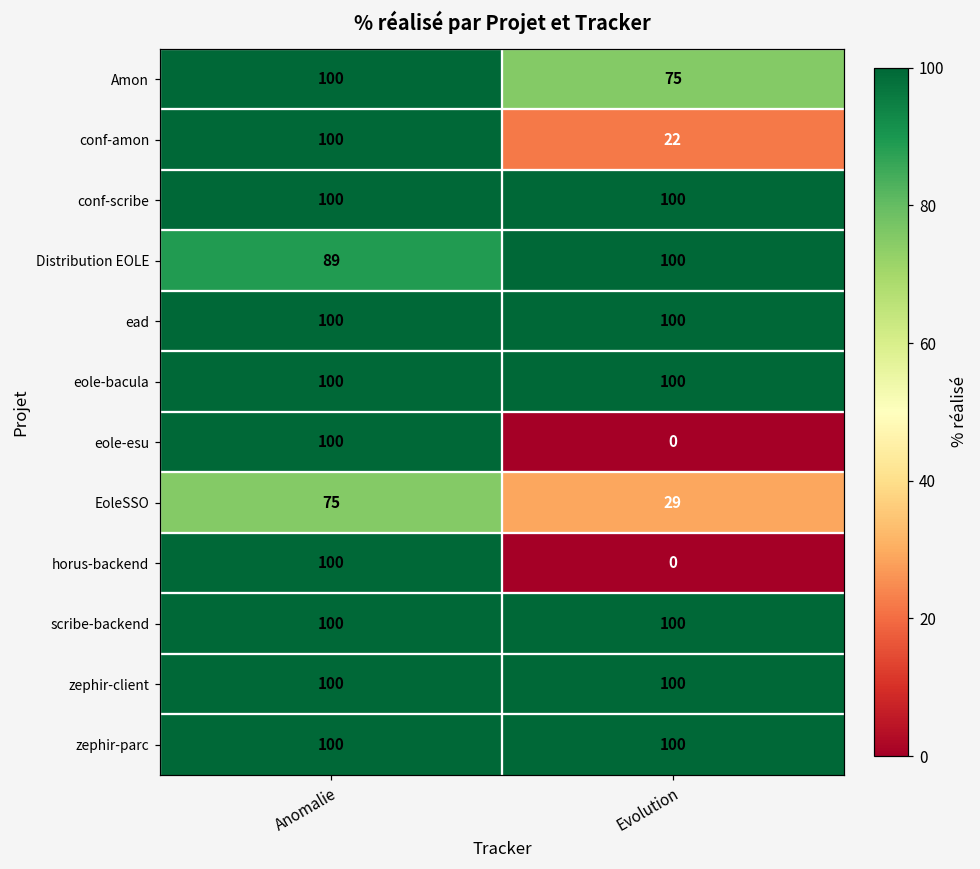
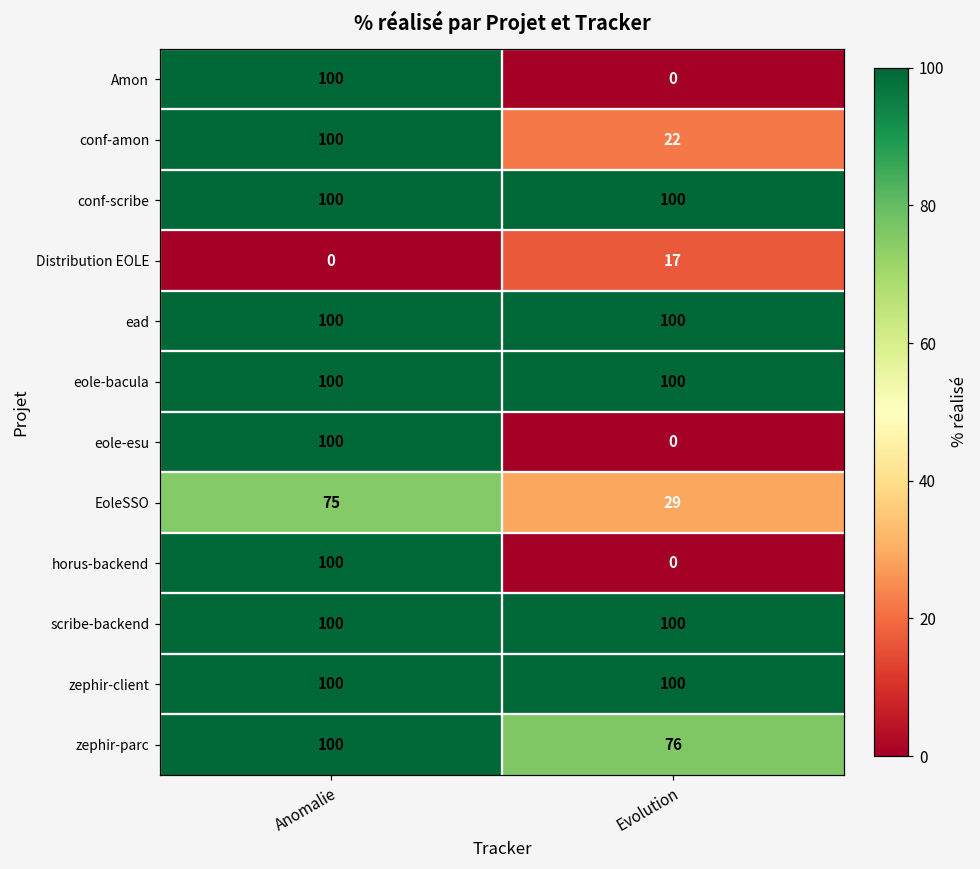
  {
    "Amon": {
      "Anomalie": 100,
-     "Evolution": 75
+     "Evolution": 0
    },
    "conf-amon": {
      "Anomalie": 100,
      "Evolution": 22
    },
    "conf-scribe": {
      "Anomalie": 100,
      "Evolution": 100
    },
    "Distribution EOLE": {
-     "Anomalie": 89,
-     "Evolution": 100
+     "Anomalie": 0,
+     "Evolution": 17
    },
    "ead": {
      "Anomalie": 100,
      "Evolution": 100
    },
    "eole-bacula": {
      "Anomalie": 100,
      "Evolution": 100
    },
    "eole-esu": {
      "Anomalie": 100,
      "Evolution": 0
    },
    "EoleSSO": {
      "Anomalie": 75,
      "Evolution": 29
    },
    "horus-backend": {
      "Anomalie": 100,
      "Evolution": 0
    },
    "scribe-backend": {
      "Anomalie": 100,
      "Evolution": 100
    },
    "zephir-client": {
      "Anomalie": 100,
      "Evolution": 100
    },
    "zephir-parc": {
      "Anomalie": 100,
-     "Evolution": 100
+     "Evolution": 76
    }
  }
